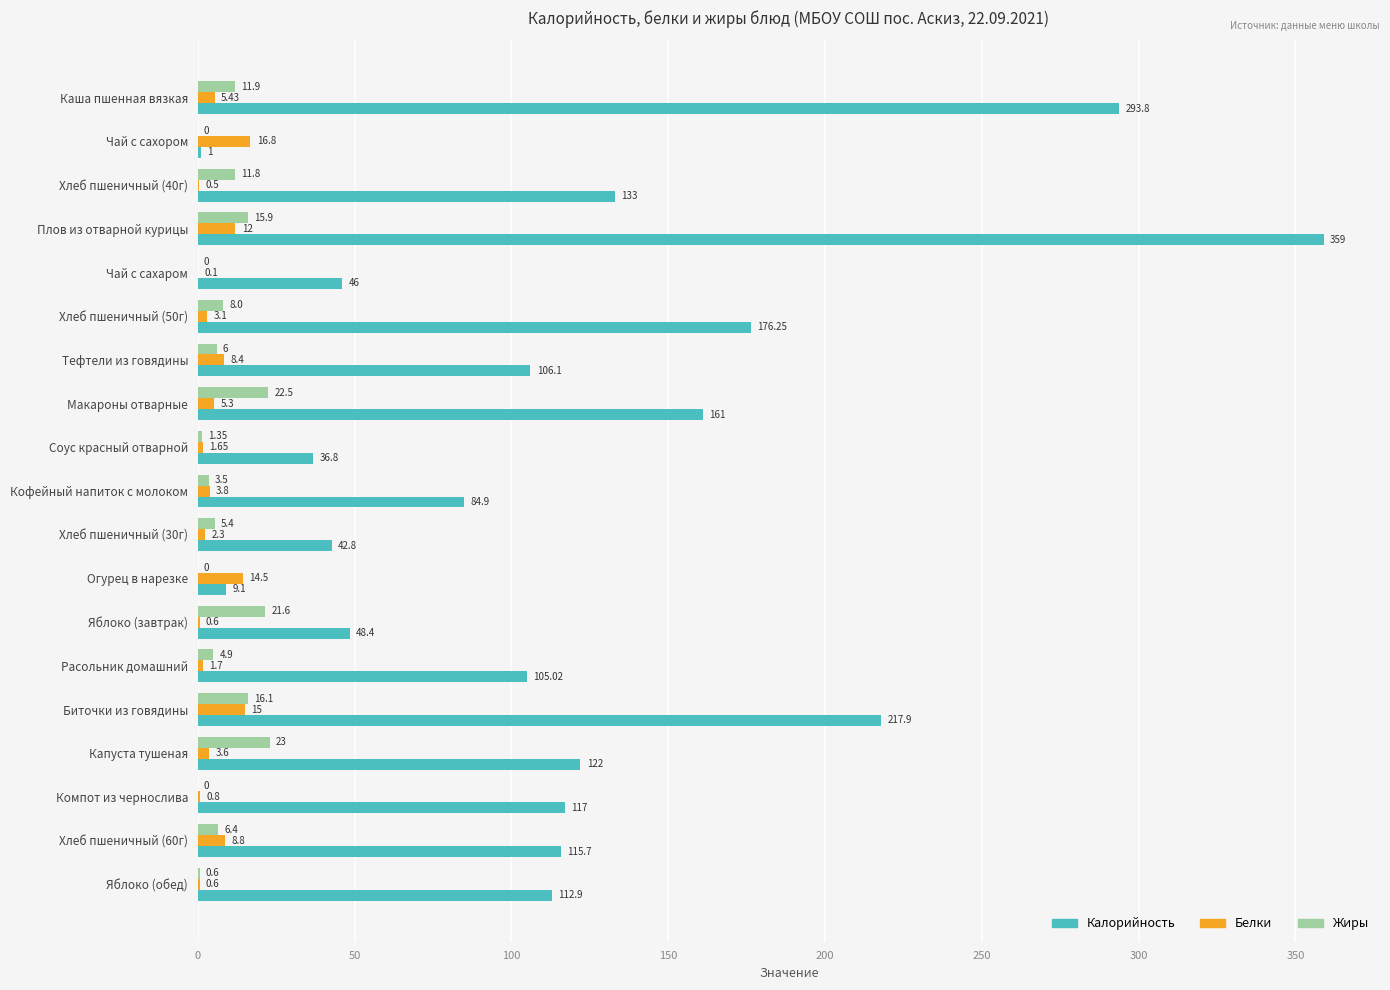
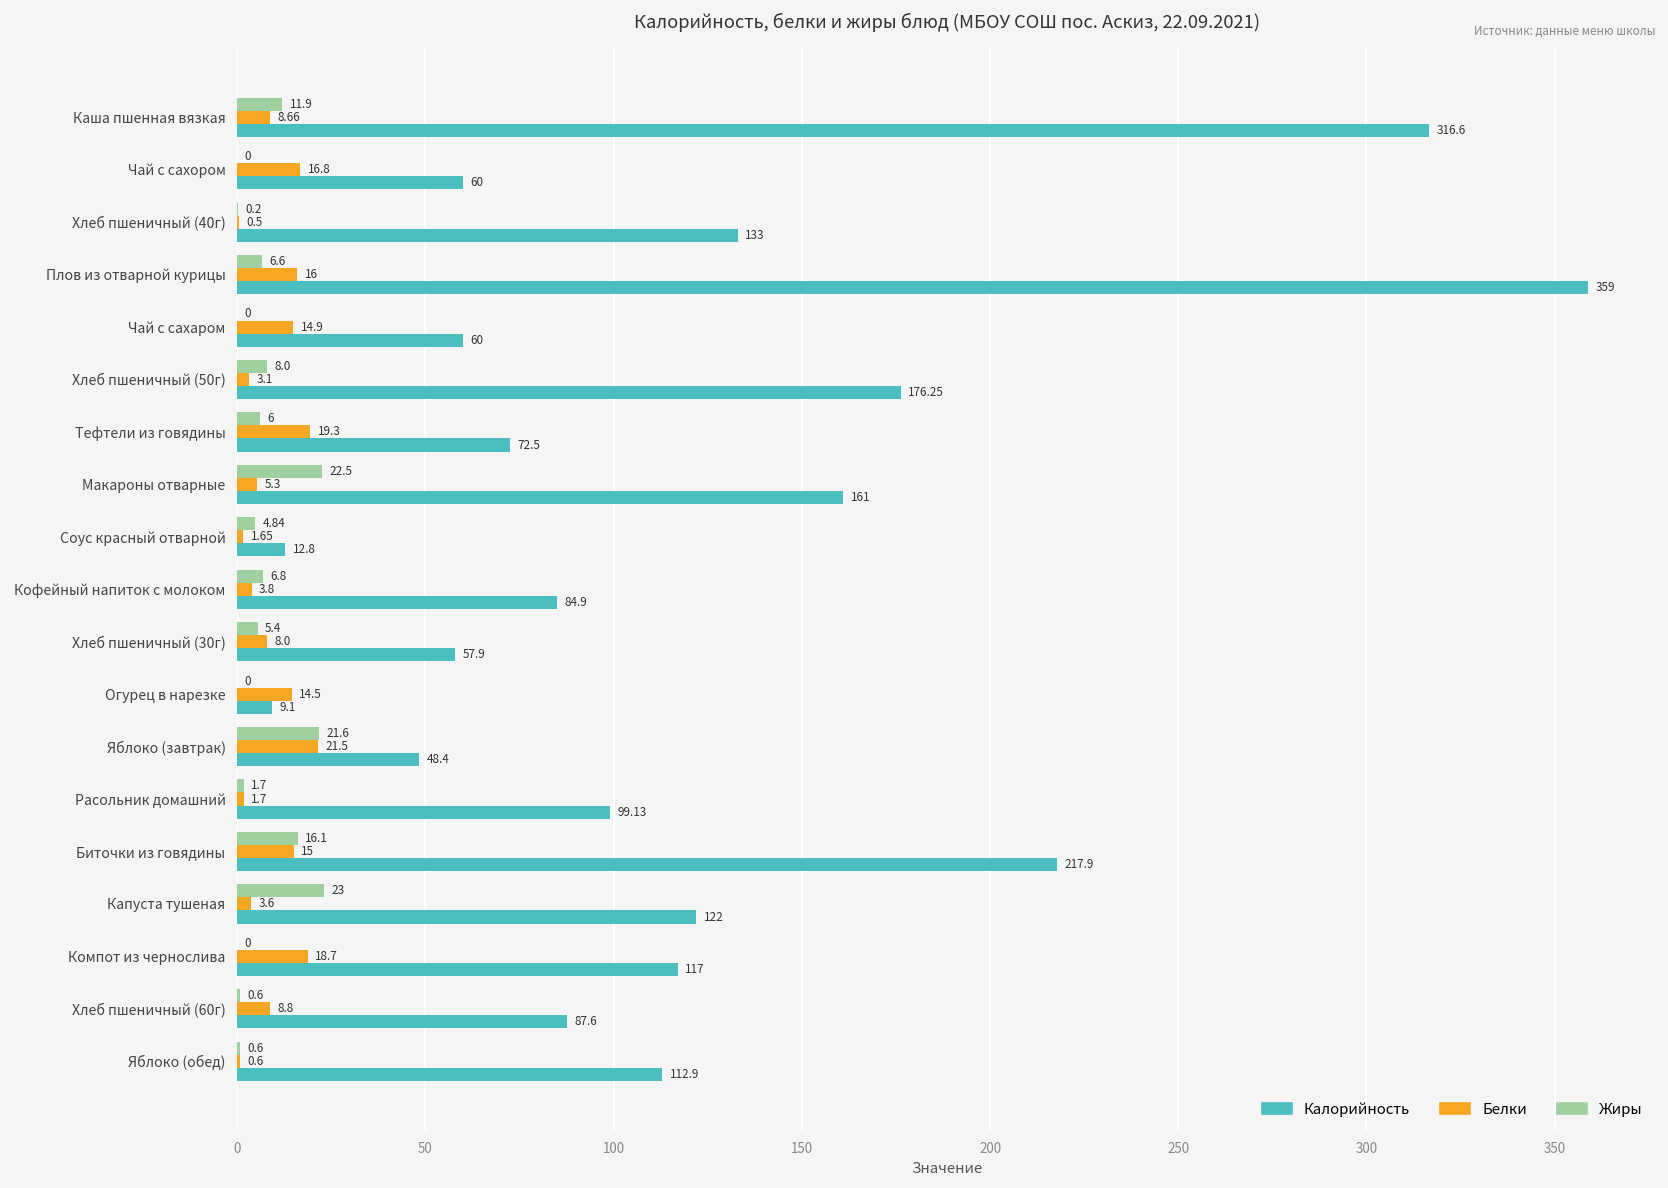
  {
    "Калорийность": {
-     "Каша пшенная вязкая": 293.8,
-     "Чай с сахором": 1,
+     "Каша пшенная вязкая": 316.6,
+     "Чай с сахором": 60,
      "Хлеб пшеничный (40г)": 133,
      "Плов из отварной курицы": 359,
-     "Чай с сахаром": 46,
+     "Чай с сахаром": 60,
      "Хлеб пшеничный (50г)": 176.25,
-     "Тефтели из говядины": 106.1,
+     "Тефтели из говядины": 72.5,
      "Макароны отварные": 161,
-     "Соус красный отварной": 36.8,
+     "Соус красный отварной": 12.8,
      "Кофейный напиток с молоком": 84.9,
-     "Хлеб пшеничный (30г)": 42.8,
+     "Хлеб пшеничный (30г)": 57.9,
      "Огурец в нарезке": 9.1,
      "Яблоко (завтрак)": 48.4,
-     "Расольник домашний": 105.02,
+     "Расольник домашний": 99.13,
      "Биточки из говядины": 217.9,
      "Капуста тушеная": 122,
      "Компот из чернослива": 117,
-     "Хлеб пшеничный (60г)": 115.7,
+     "Хлеб пшеничный (60г)": 87.6,
      "Яблоко (обед)": 112.9
    },
    "Белки": {
-     "Каша пшенная вязкая": 5.43,
+     "Каша пшенная вязкая": 8.66,
      "Чай с сахором": 16.8,
      "Хлеб пшеничный (40г)": 0.5,
-     "Плов из отварной курицы": 12,
-     "Чай с сахаром": 0.1,
+     "Плов из отварной курицы": 16,
+     "Чай с сахаром": 14.9,
      "Хлеб пшеничный (50г)": 3.1,
-     "Тефтели из говядины": 8.4,
+     "Тефтели из говядины": 19.3,
      "Макароны отварные": 5.3,
      "Соус красный отварной": 1.65,
      "Кофейный напиток с молоком": 3.8,
-     "Хлеб пшеничный (30г)": 2.3,
+     "Хлеб пшеничный (30г)": 8.0,
      "Огурец в нарезке": 14.5,
-     "Яблоко (завтрак)": 0.6,
+     "Яблоко (завтрак)": 21.5,
      "Расольник домашний": 1.7,
      "Биточки из говядины": 15,
      "Капуста тушеная": 3.6,
-     "Компот из чернослива": 0.8,
+     "Компот из чернослива": 18.7,
      "Хлеб пшеничный (60г)": 8.8,
      "Яблоко (обед)": 0.6
    },
    "Жиры": {
      "Каша пшенная вязкая": 11.9,
      "Чай с сахором": 0,
-     "Хлеб пшеничный (40г)": 11.8,
-     "Плов из отварной курицы": 15.9,
+     "Хлеб пшеничный (40г)": 0.2,
+     "Плов из отварной курицы": 6.6,
      "Чай с сахаром": 0,
      "Хлеб пшеничный (50г)": 8.0,
      "Тефтели из говядины": 6,
      "Макароны отварные": 22.5,
-     "Соус красный отварной": 1.35,
-     "Кофейный напиток с молоком": 3.5,
+     "Соус красный отварной": 4.84,
+     "Кофейный напиток с молоком": 6.8,
      "Хлеб пшеничный (30г)": 5.4,
      "Огурец в нарезке": 0,
      "Яблоко (завтрак)": 21.6,
-     "Расольник домашний": 4.9,
+     "Расольник домашний": 1.7,
      "Биточки из говядины": 16.1,
      "Капуста тушеная": 23,
      "Компот из чернослива": 0,
-     "Хлеб пшеничный (60г)": 6.4,
+     "Хлеб пшеничный (60г)": 0.6,
      "Яблоко (обед)": 0.6
    }
  }
